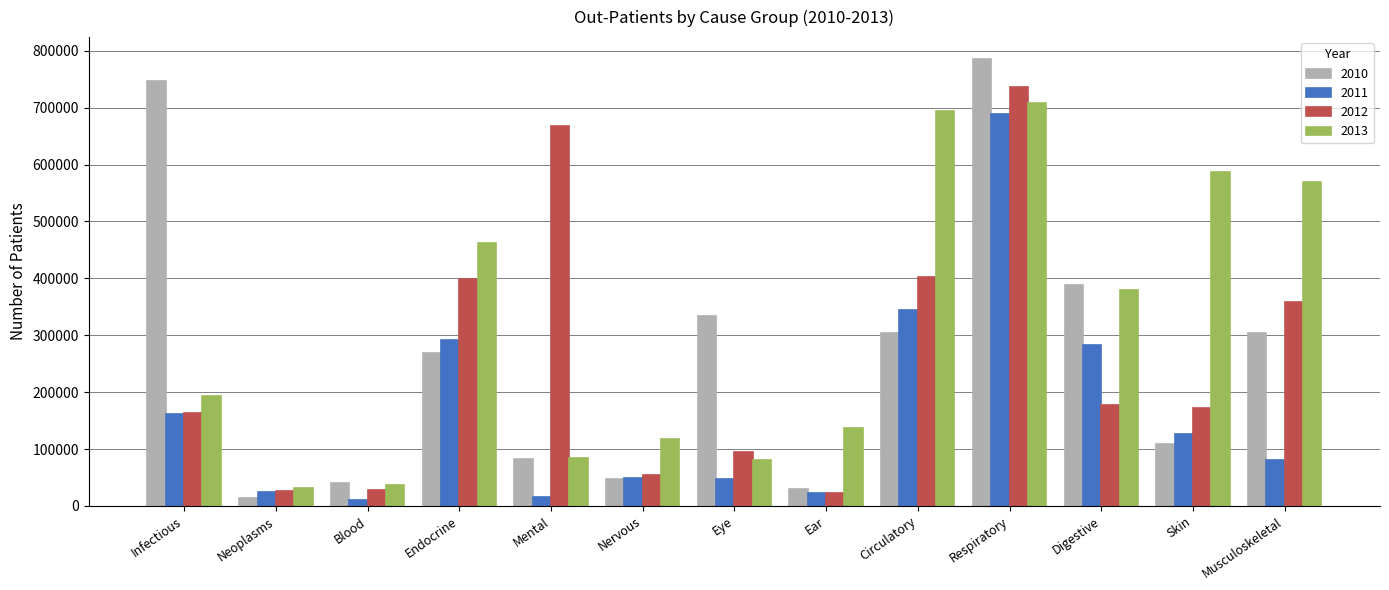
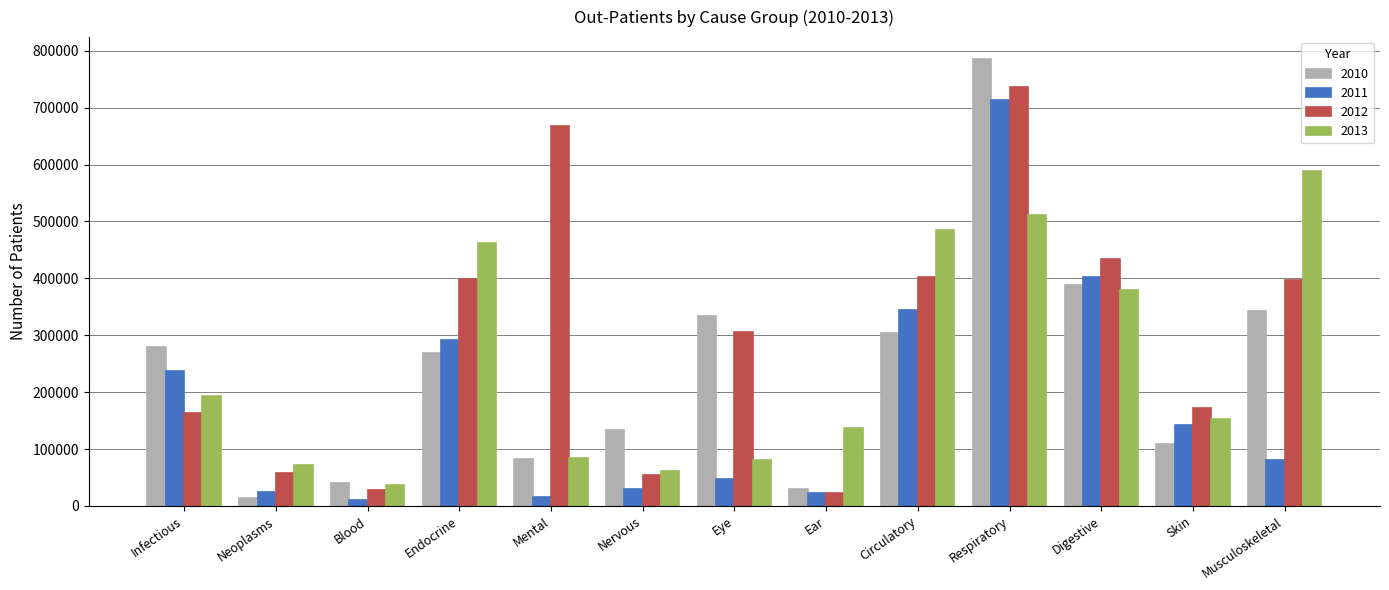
  {
    "2010": {
-     "Infectious": 750000,
+     "Infectious": 280000,
      "Neoplasms": 10000,
      "Blood": 40000,
      "Endocrine": 270000,
      "Mental": 80000,
-     "Nervous": 50000,
+     "Nervous": 130000,
      "Eye": 330000,
      "Ear": 30000,
      "Circulatory": 300000,
      "Respiratory": 780000,
      "Digestive": 390000,
      "Skin": 110000,
-     "Musculoskeletal": 300000
+     "Musculoskeletal": 340000
    },
    "2011": {
-     "Infectious": 160000,
+     "Infectious": 240000,
      "Neoplasms": 20000,
      "Blood": 10000,
      "Endocrine": 290000,
      "Mental": 20000,
-     "Nervous": 50000,
+     "Nervous": 30000,
      "Eye": 50000,
      "Ear": 20000,
      "Circulatory": 350000,
-     "Respiratory": 690000,
-     "Digestive": 280000,
-     "Skin": 130000,
+     "Respiratory": 710000,
+     "Digestive": 400000,
+     "Skin": 140000,
      "Musculoskeletal": 80000
    },
    "2012": {
      "Infectious": 160000,
-     "Neoplasms": 30000,
+     "Neoplasms": 60000,
      "Blood": 30000,
      "Endocrine": 400000,
      "Mental": 670000,
      "Nervous": 50000,
-     "Eye": 90000,
+     "Eye": 310000,
      "Ear": 20000,
      "Circulatory": 400000,
      "Respiratory": 740000,
-     "Digestive": 180000,
+     "Digestive": 430000,
      "Skin": 170000,
-     "Musculoskeletal": 360000
+     "Musculoskeletal": 400000
    },
    "2013": {
      "Infectious": 190000,
-     "Neoplasms": 30000,
+     "Neoplasms": 70000,
      "Blood": 40000,
      "Endocrine": 460000,
      "Mental": 80000,
-     "Nervous": 120000,
+     "Nervous": 60000,
      "Eye": 80000,
      "Ear": 140000,
-     "Circulatory": 690000,
-     "Respiratory": 710000,
+     "Circulatory": 490000,
+     "Respiratory": 510000,
      "Digestive": 380000,
-     "Skin": 590000,
-     "Musculoskeletal": 570000
+     "Skin": 150000,
+     "Musculoskeletal": 590000
    }
  }
